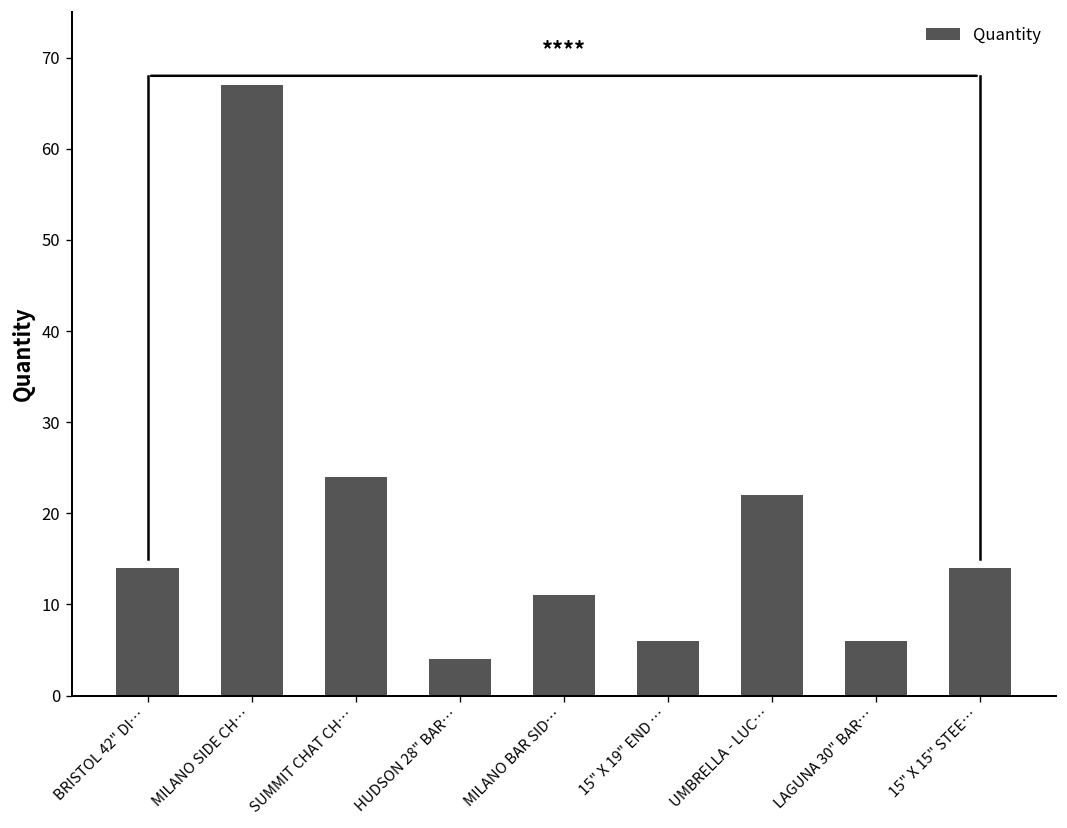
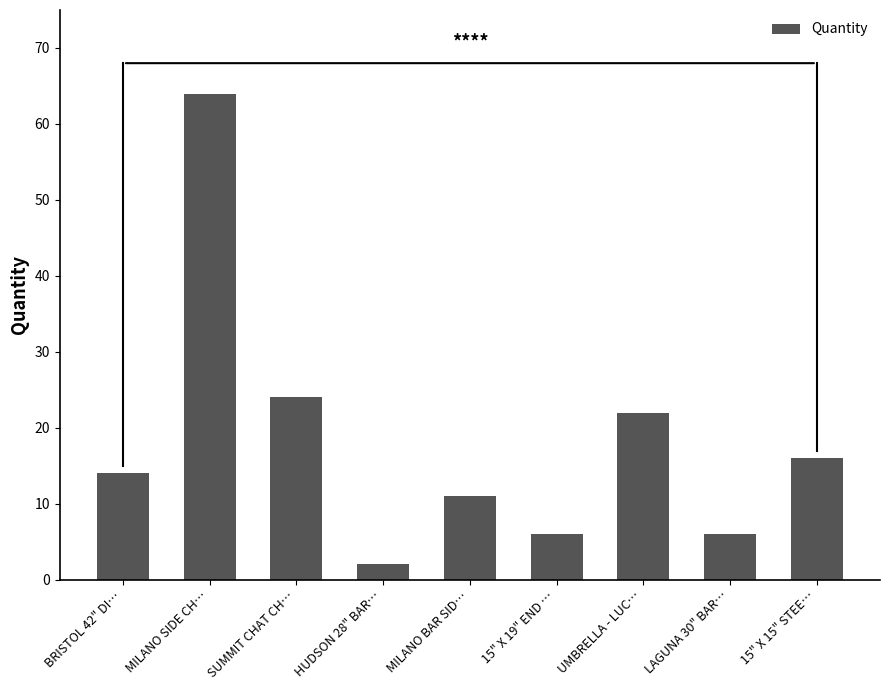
  {
    "Quantity": {
      "BRISTOL 42\" DI…": 14,
-     "MILANO SIDE CH…": 67,
+     "MILANO SIDE CH…": 64,
      "SUMMIT CHAT CH…": 24,
-     "HUDSON 28\" BAR…": 4,
+     "HUDSON 28\" BAR…": 2,
      "MILANO BAR SID…": 11,
      "15\" X 19\" END …": 6,
      "UMBRELLA - LUC…": 22,
      "LAGUNA 30\" BAR…": 6,
-     "15\" X 15\" STEE…": 14
+     "15\" X 15\" STEE…": 16
    }
  }
